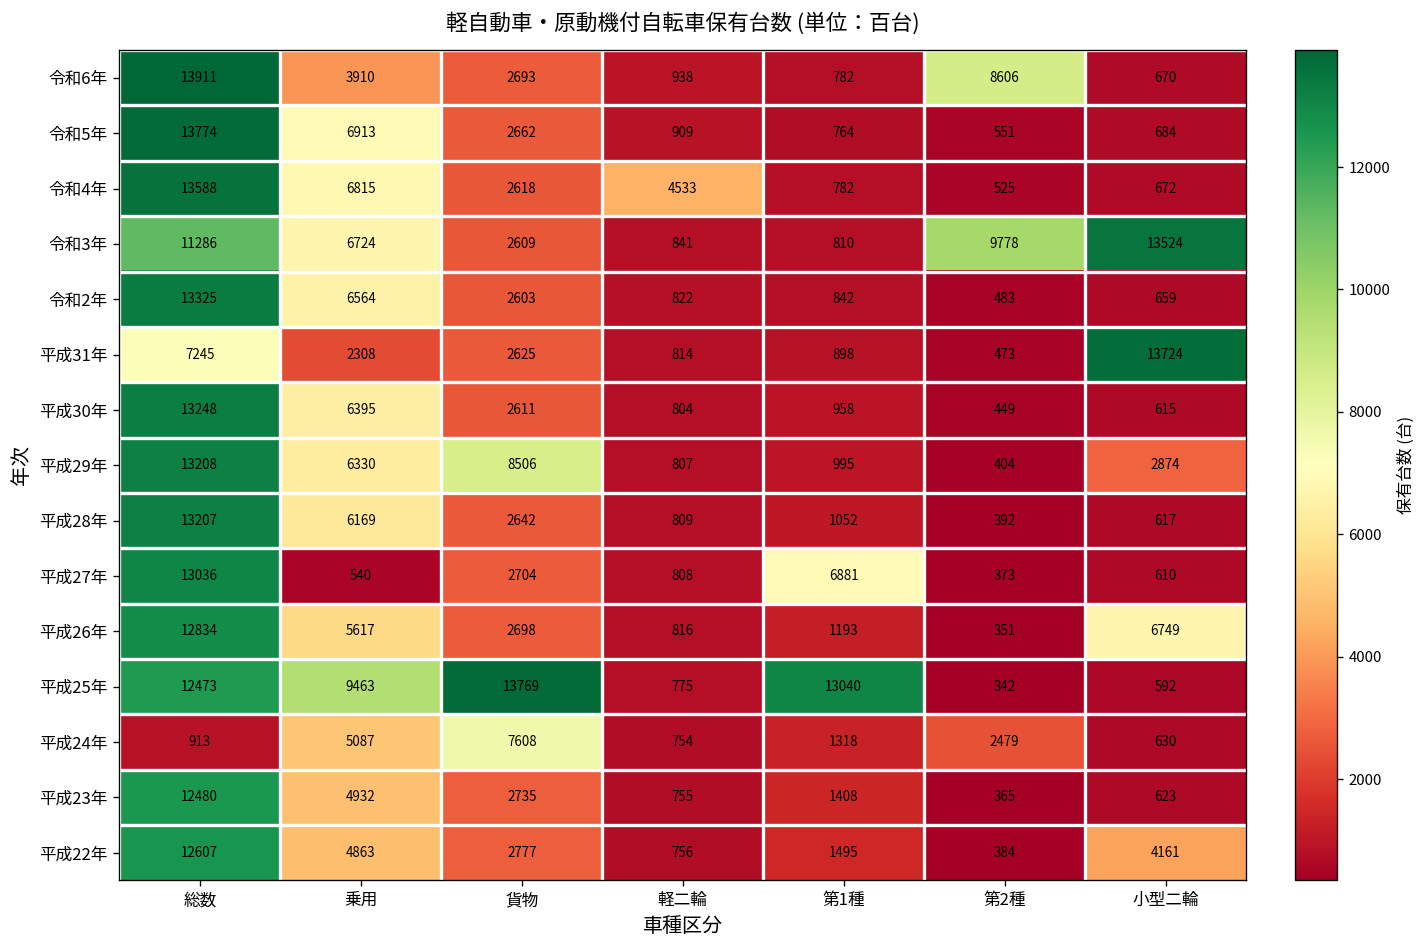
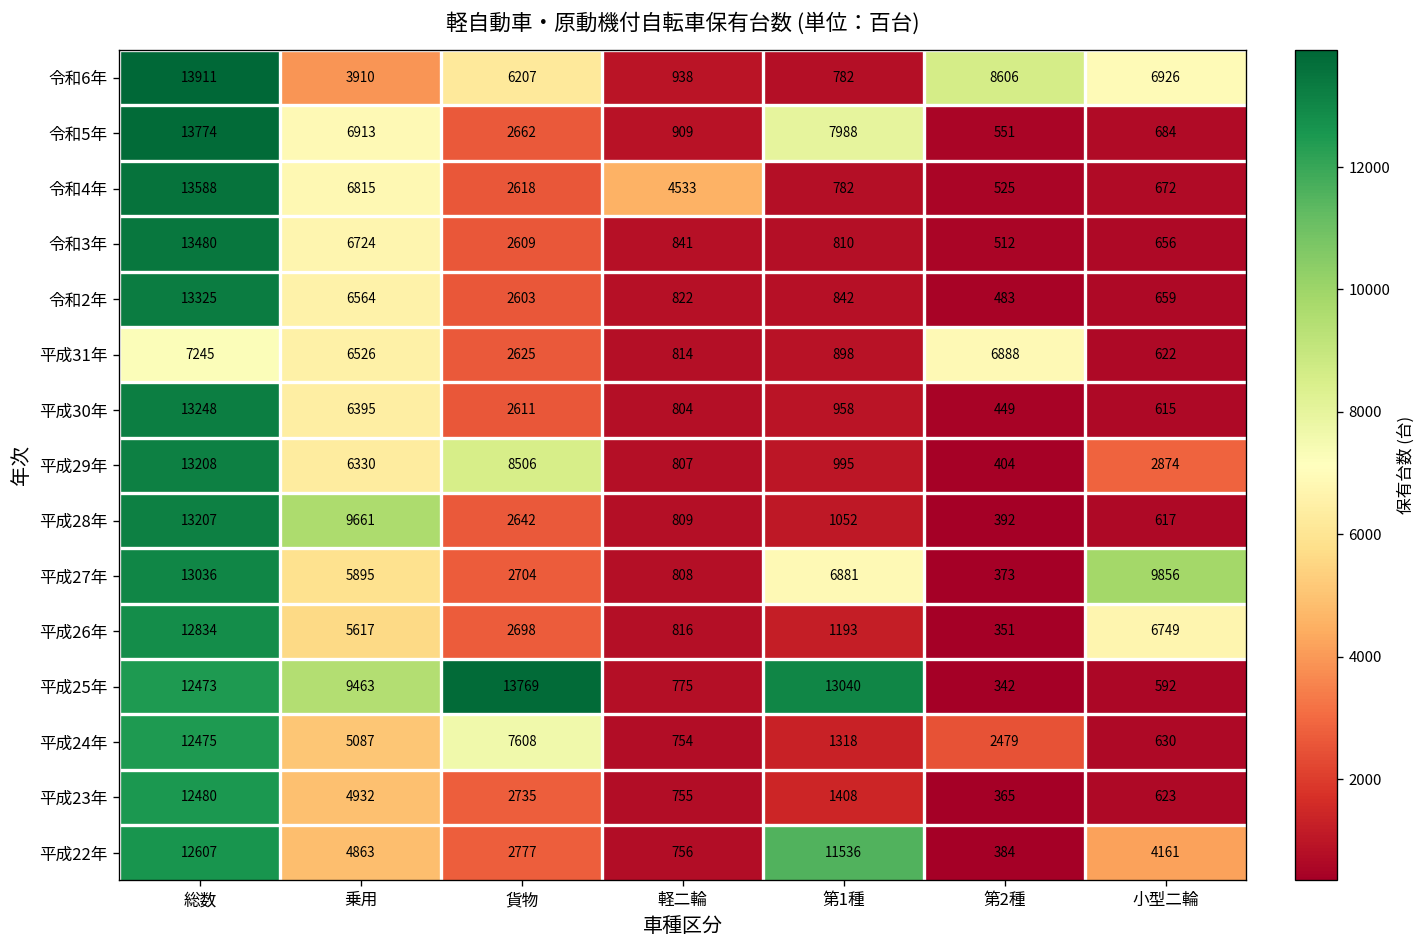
  {
    "令和6年": {
      "総数": 13911,
      "乗用": 3910,
-     "貨物": 2693,
+     "貨物": 6207,
      "軽二輪": 938,
      "第1種": 782,
      "第2種": 8606,
-     "小型二輪": 670
+     "小型二輪": 6926
    },
    "令和5年": {
      "総数": 13774,
      "乗用": 6913,
      "貨物": 2662,
      "軽二輪": 909,
-     "第1種": 764,
+     "第1種": 7988,
      "第2種": 551,
      "小型二輪": 684
    },
    "令和4年": {
      "総数": 13588,
      "乗用": 6815,
      "貨物": 2618,
      "軽二輪": 4533,
      "第1種": 782,
      "第2種": 525,
      "小型二輪": 672
    },
    "令和3年": {
-     "総数": 11286,
+     "総数": 13480,
      "乗用": 6724,
      "貨物": 2609,
      "軽二輪": 841,
      "第1種": 810,
-     "第2種": 9778,
-     "小型二輪": 13524
+     "第2種": 512,
+     "小型二輪": 656
    },
    "令和2年": {
      "総数": 13325,
      "乗用": 6564,
      "貨物": 2603,
      "軽二輪": 822,
      "第1種": 842,
      "第2種": 483,
      "小型二輪": 659
    },
    "平成31年": {
      "総数": 7245,
-     "乗用": 2308,
+     "乗用": 6526,
      "貨物": 2625,
      "軽二輪": 814,
      "第1種": 898,
-     "第2種": 473,
-     "小型二輪": 13724
+     "第2種": 6888,
+     "小型二輪": 622
    },
    "平成30年": {
      "総数": 13248,
      "乗用": 6395,
      "貨物": 2611,
      "軽二輪": 804,
      "第1種": 958,
      "第2種": 449,
      "小型二輪": 615
    },
    "平成29年": {
      "総数": 13208,
      "乗用": 6330,
      "貨物": 8506,
      "軽二輪": 807,
      "第1種": 995,
      "第2種": 404,
      "小型二輪": 2874
    },
    "平成28年": {
      "総数": 13207,
-     "乗用": 6169,
+     "乗用": 9661,
      "貨物": 2642,
      "軽二輪": 809,
      "第1種": 1052,
      "第2種": 392,
      "小型二輪": 617
    },
    "平成27年": {
      "総数": 13036,
-     "乗用": 540,
+     "乗用": 5895,
      "貨物": 2704,
      "軽二輪": 808,
      "第1種": 6881,
      "第2種": 373,
-     "小型二輪": 610
+     "小型二輪": 9856
    },
    "平成26年": {
      "総数": 12834,
      "乗用": 5617,
      "貨物": 2698,
      "軽二輪": 816,
      "第1種": 1193,
      "第2種": 351,
      "小型二輪": 6749
    },
    "平成25年": {
      "総数": 12473,
      "乗用": 9463,
      "貨物": 13769,
      "軽二輪": 775,
      "第1種": 13040,
      "第2種": 342,
      "小型二輪": 592
    },
    "平成24年": {
-     "総数": 913,
+     "総数": 12475,
      "乗用": 5087,
      "貨物": 7608,
      "軽二輪": 754,
      "第1種": 1318,
      "第2種": 2479,
      "小型二輪": 630
    },
    "平成23年": {
      "総数": 12480,
      "乗用": 4932,
      "貨物": 2735,
      "軽二輪": 755,
      "第1種": 1408,
      "第2種": 365,
      "小型二輪": 623
    },
    "平成22年": {
      "総数": 12607,
      "乗用": 4863,
      "貨物": 2777,
      "軽二輪": 756,
-     "第1種": 1495,
+     "第1種": 11536,
      "第2種": 384,
      "小型二輪": 4161
    }
  }
